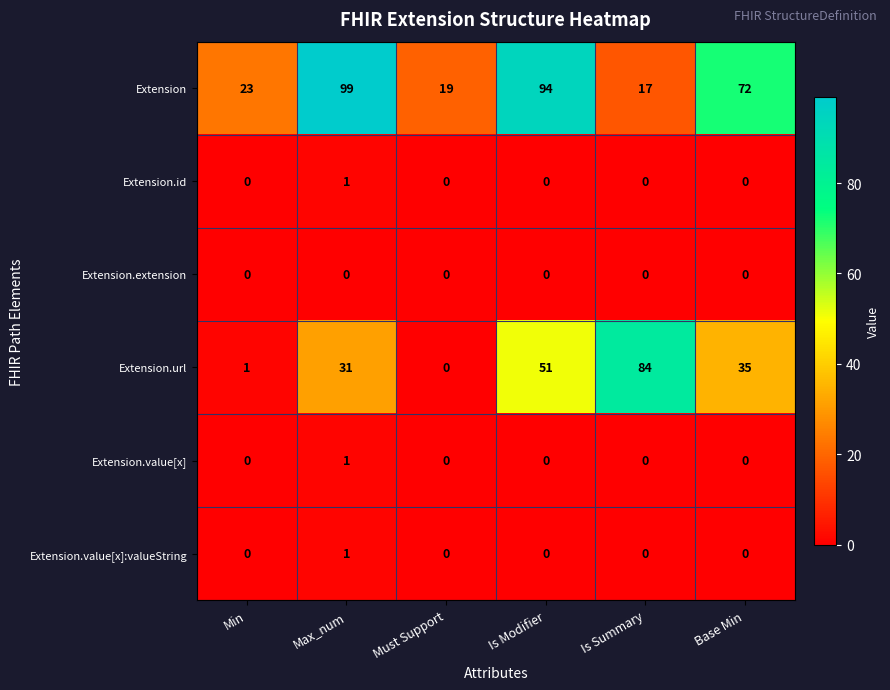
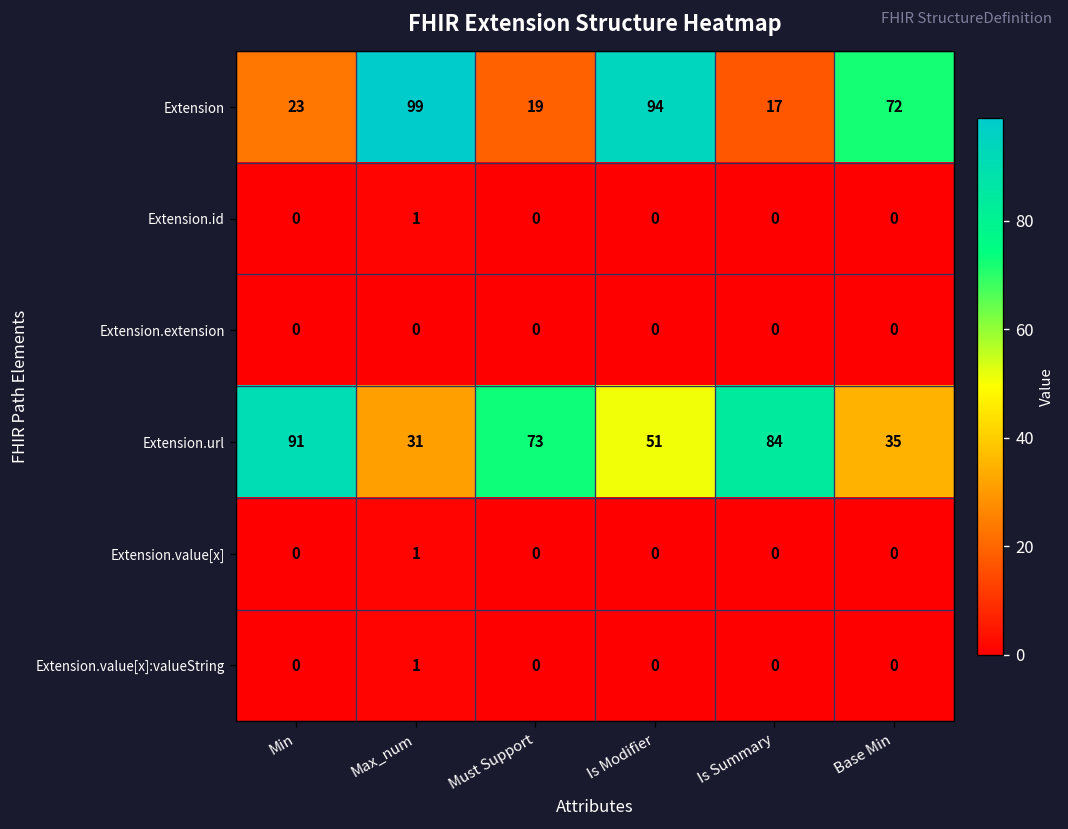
  {
    "Extension": {
      "Min": 23,
      "Max_num": 99,
      "Must Support": 19,
      "Is Modifier": 94,
      "Is Summary": 17,
      "Base Min": 72
    },
    "Extension.id": {
      "Min": 0,
      "Max_num": 1,
      "Must Support": 0,
      "Is Modifier": 0,
      "Is Summary": 0,
      "Base Min": 0
    },
    "Extension.extension": {
      "Min": 0,
      "Max_num": 0,
      "Must Support": 0,
      "Is Modifier": 0,
      "Is Summary": 0,
      "Base Min": 0
    },
    "Extension.url": {
-     "Min": 1,
+     "Min": 91,
      "Max_num": 31,
-     "Must Support": 0,
+     "Must Support": 73,
      "Is Modifier": 51,
      "Is Summary": 84,
      "Base Min": 35
    },
    "Extension.value[x]": {
      "Min": 0,
      "Max_num": 1,
      "Must Support": 0,
      "Is Modifier": 0,
      "Is Summary": 0,
      "Base Min": 0
    },
    "Extension.value[x]:valueString": {
      "Min": 0,
      "Max_num": 1,
      "Must Support": 0,
      "Is Modifier": 0,
      "Is Summary": 0,
      "Base Min": 0
    }
  }
